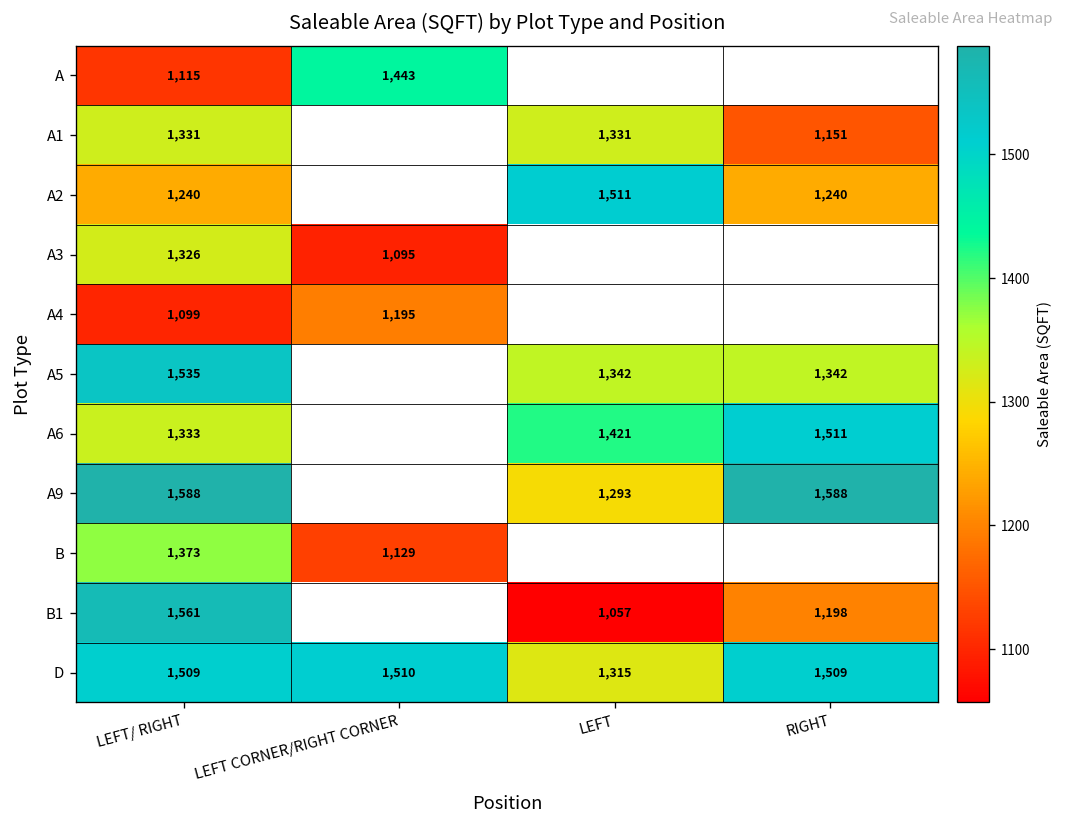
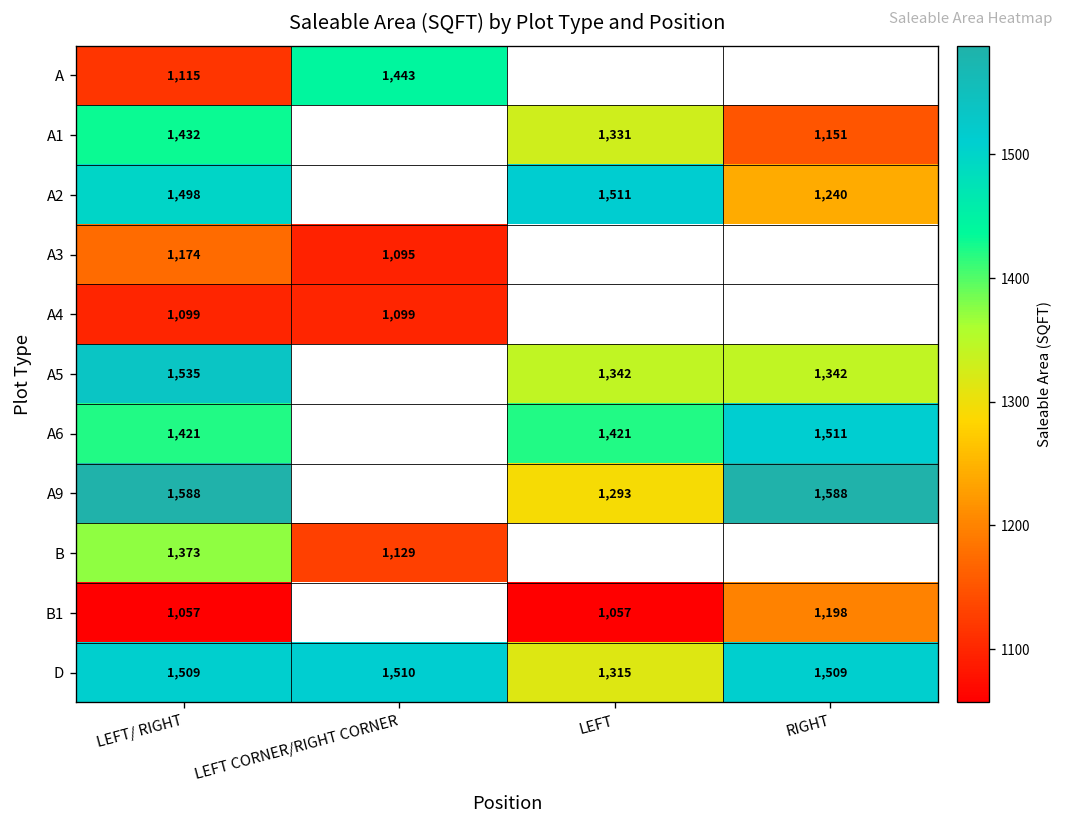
  {
    "A": {
      "LEFT/ RIGHT": "1,115",
      "LEFT CORNER/RIGHT CORNER": "1,443"
    },
    "A1": {
-     "LEFT/ RIGHT": "1,331",
+     "LEFT/ RIGHT": "1,432",
      "LEFT": "1,331",
      "RIGHT": "1,151"
    },
    "A2": {
-     "LEFT/ RIGHT": "1,240",
+     "LEFT/ RIGHT": "1,498",
      "LEFT": "1,511",
      "RIGHT": "1,240"
    },
    "A3": {
-     "LEFT/ RIGHT": "1,326",
+     "LEFT/ RIGHT": "1,174",
      "LEFT CORNER/RIGHT CORNER": "1,095"
    },
    "A4": {
      "LEFT/ RIGHT": "1,099",
-     "LEFT CORNER/RIGHT CORNER": "1,195"
+     "LEFT CORNER/RIGHT CORNER": "1,099"
    },
    "A5": {
      "LEFT/ RIGHT": "1,535",
      "LEFT": "1,342",
      "RIGHT": "1,342"
    },
    "A6": {
-     "LEFT/ RIGHT": "1,333",
+     "LEFT/ RIGHT": "1,421",
      "LEFT": "1,421",
      "RIGHT": "1,511"
    },
    "A9": {
      "LEFT/ RIGHT": "1,588",
      "LEFT": "1,293",
      "RIGHT": "1,588"
    },
    "B": {
      "LEFT/ RIGHT": "1,373",
      "LEFT CORNER/RIGHT CORNER": "1,129"
    },
    "B1": {
-     "LEFT/ RIGHT": "1,561",
+     "LEFT/ RIGHT": "1,057",
      "LEFT": "1,057",
      "RIGHT": "1,198"
    },
    "D": {
      "LEFT/ RIGHT": "1,509",
      "LEFT CORNER/RIGHT CORNER": "1,510",
      "LEFT": "1,315",
      "RIGHT": "1,509"
    }
  }
